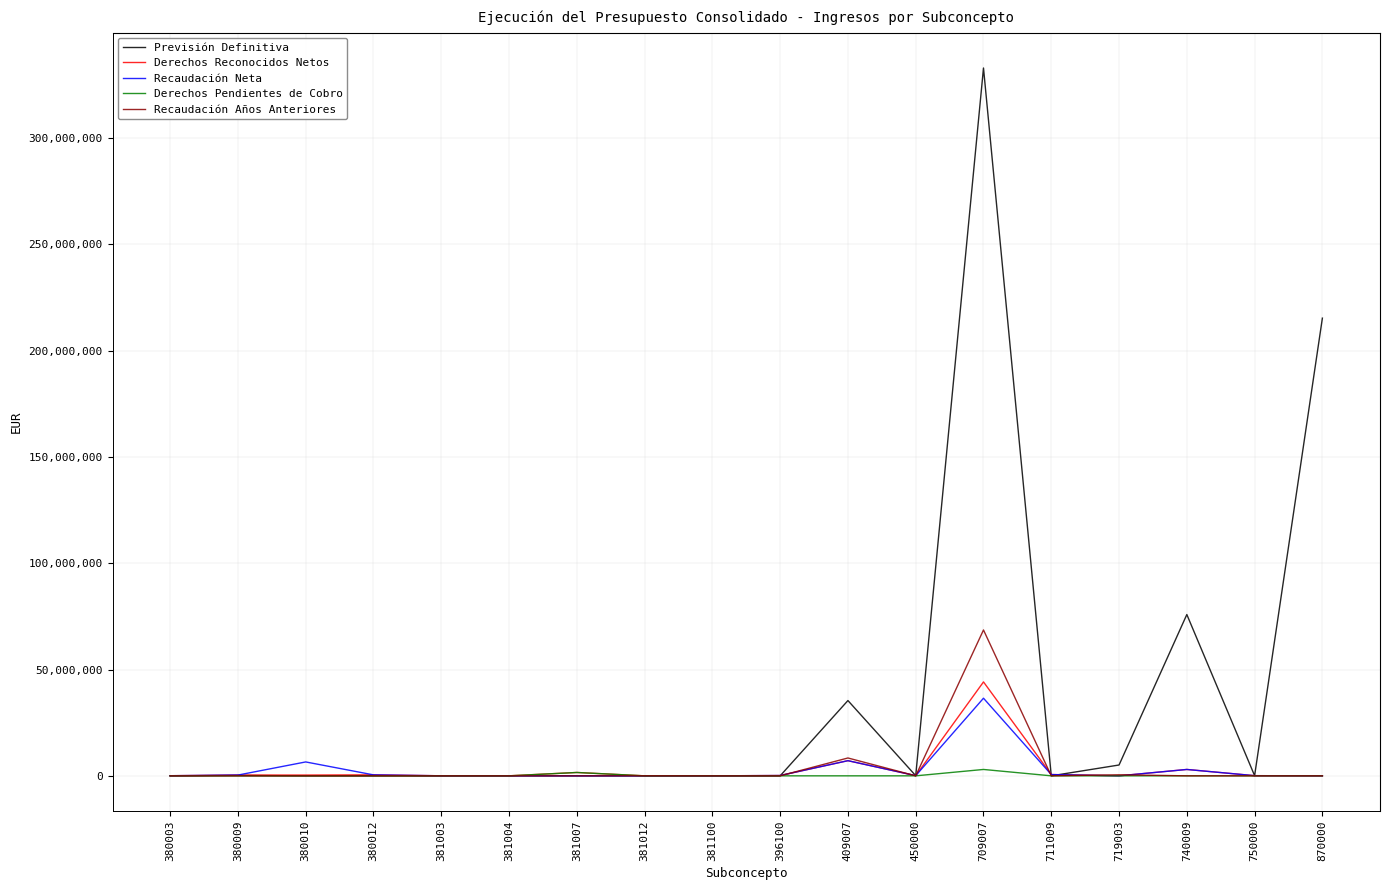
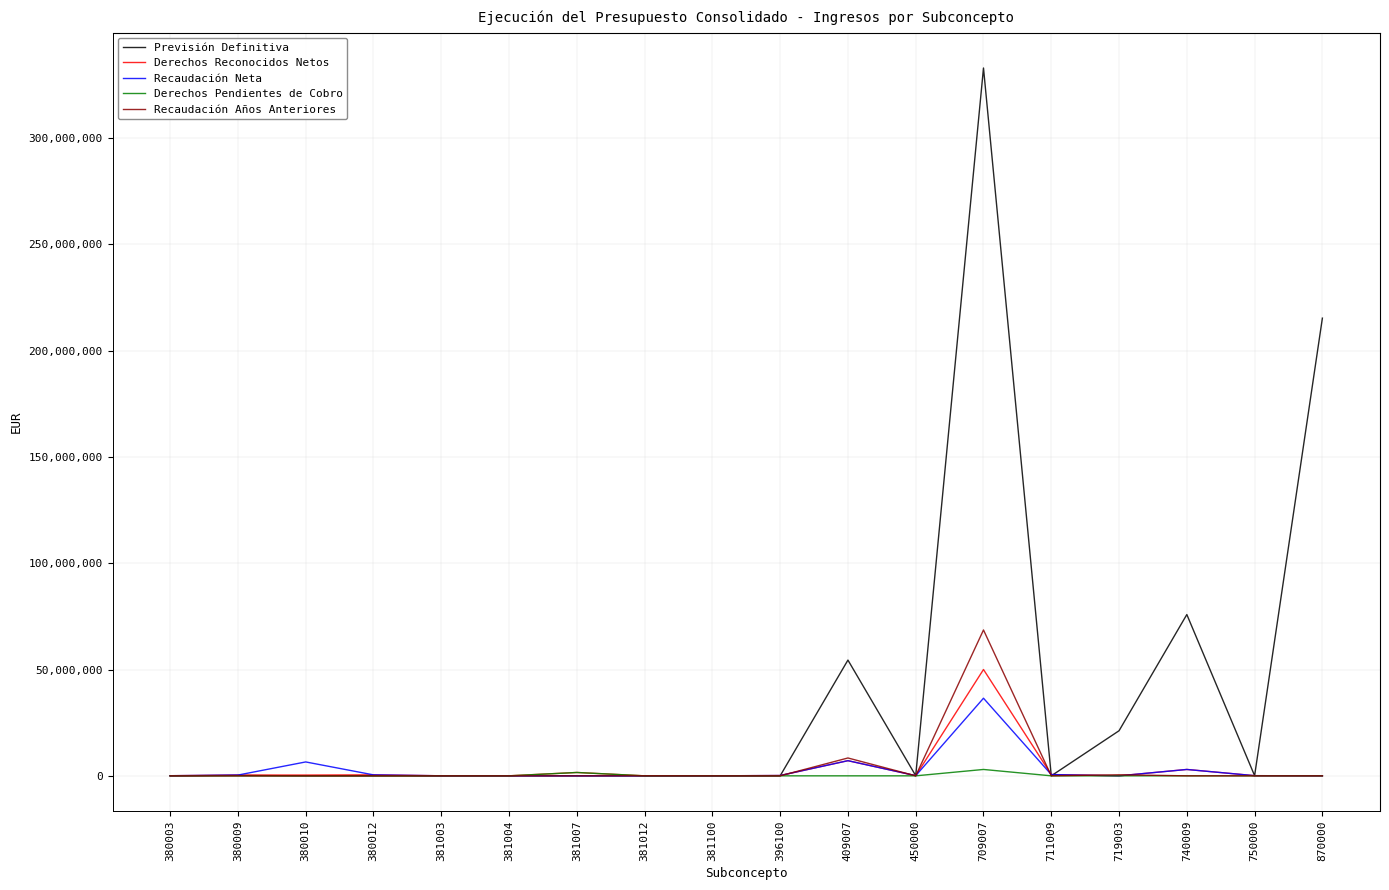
  {
    "Previsión Definitiva": {
-     "409007": "35,000,000",
+     "409007": "54,000,000",
      "709007": "333,000,000",
-     "719003": "5,000,000",
+     "719003": "21,000,000",
      "740009": "76,000,000",
      "870000": "215,000,000"
    },
    "Derechos Reconocidos Netos": {
-     "709007": "44,000,000"
+     "709007": "50,000,000"
    },
    "Recaudación Neta": {
      "380010": "7,000,000",
      "709007": "37,000,000"
    },
    "Derechos Pendientes de Cobro": {
      "409007": "0",
      "709007": "3,000,000"
    },
    "Recaudación Años Anteriores": {
      "409007": "8,000,000",
      "709007": "69,000,000"
    }
  }
